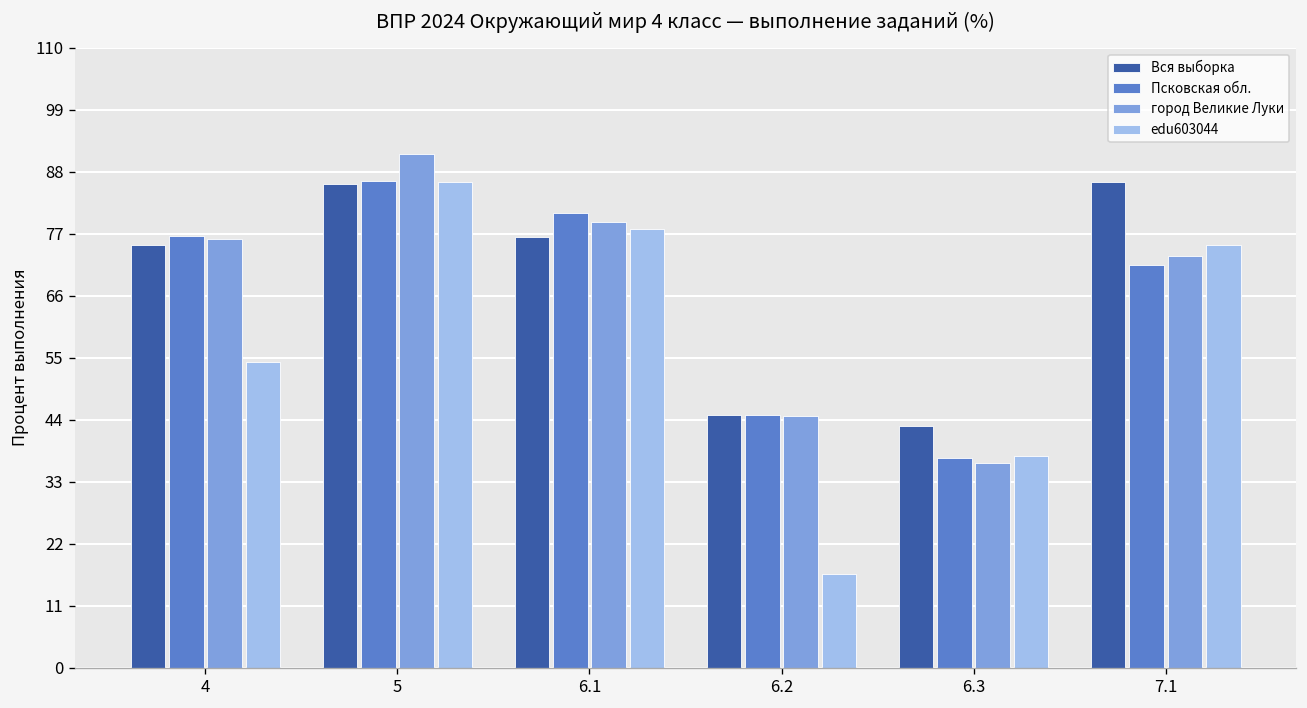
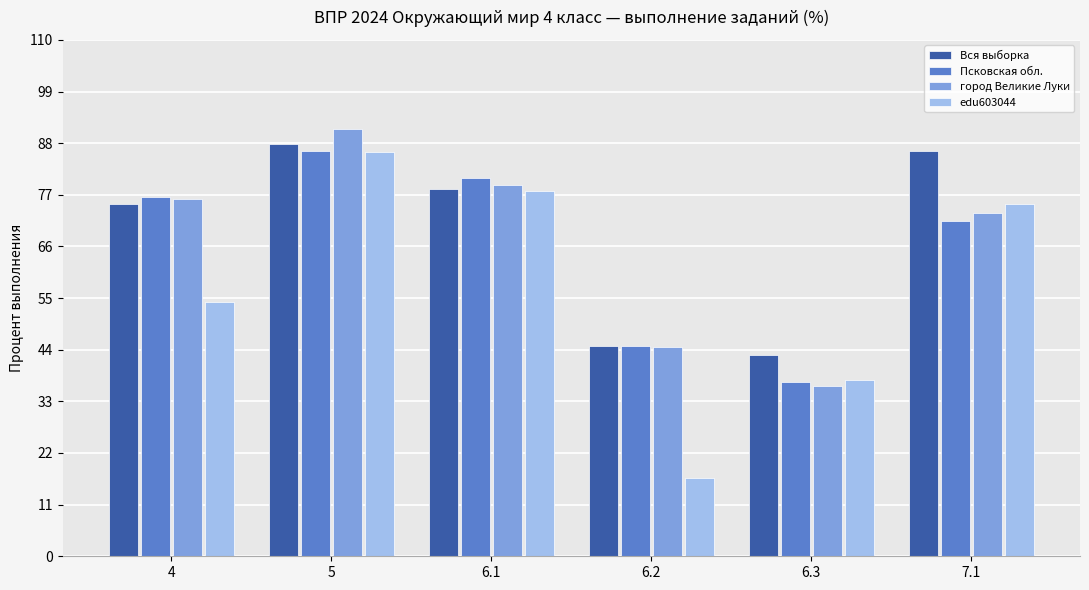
  {
    "Вся выборка": {
      "4": 75,
-     "5": 86,
-     "6.1": 76,
+     "5": 88,
+     "6.1": 78,
      "6.2": 45,
      "6.3": 43,
      "7.1": 86
    }
  }
